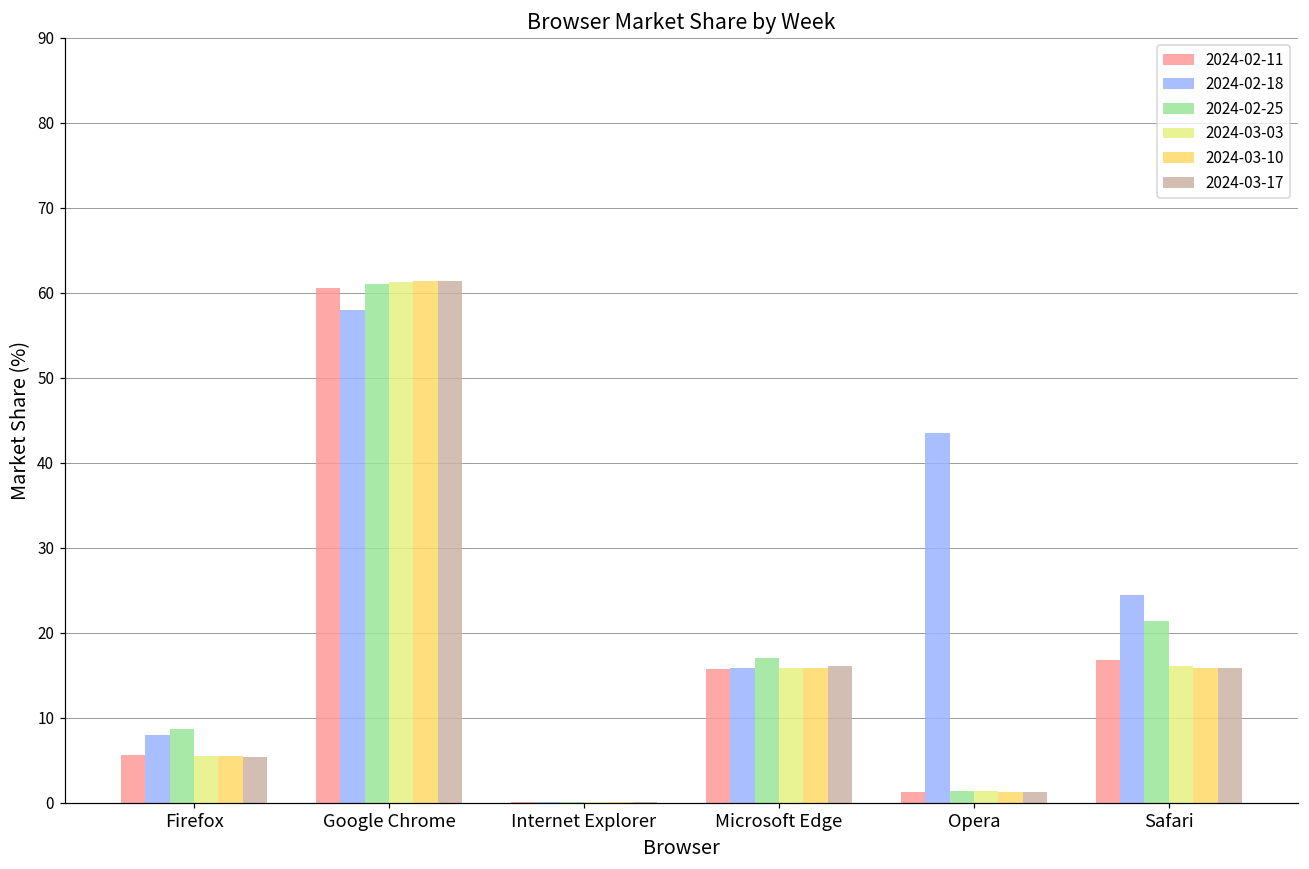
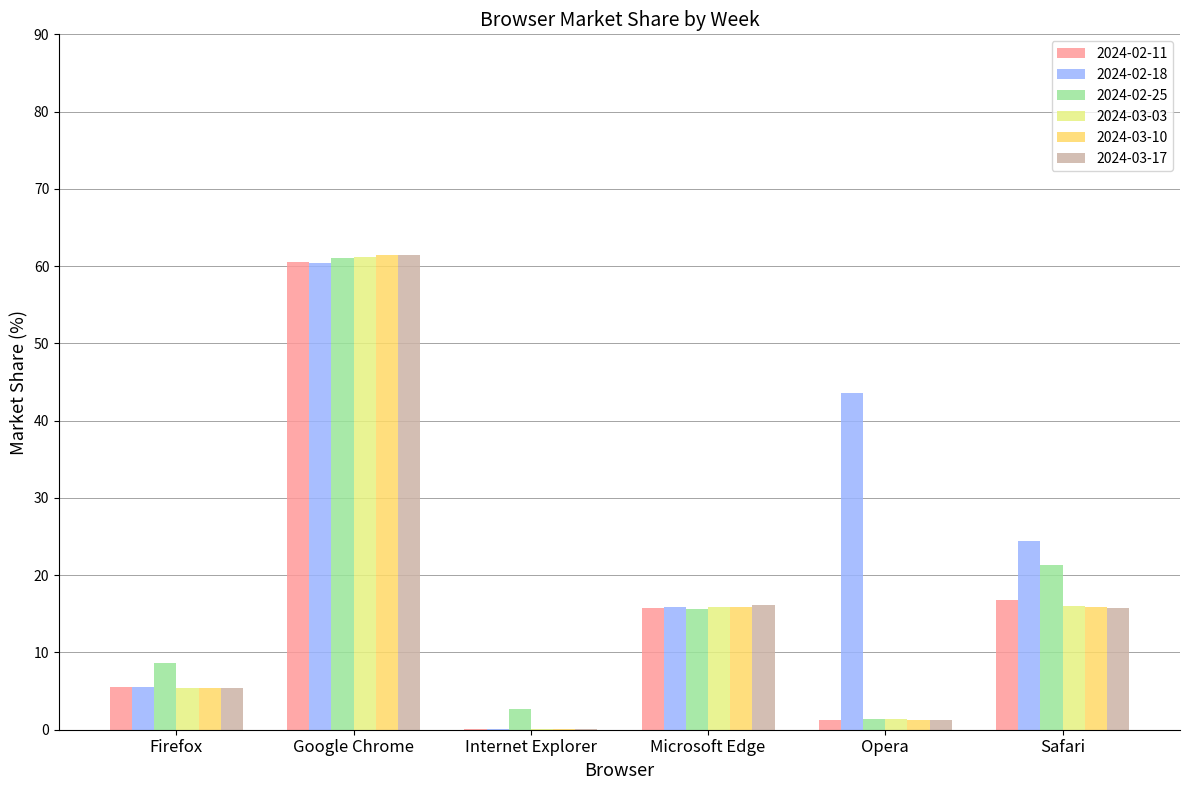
  {
    "2024-02-18": {
-     "Firefox": 8,
-     "Google Chrome": 58,
+     "Firefox": 6,
+     "Google Chrome": 60,
      "Microsoft Edge": 16,
      "Opera": 44,
      "Safari": 24
    },
    "2024-02-25": {
      "Firefox": 9,
      "Google Chrome": 61,
-     "Internet Explorer": 0,
-     "Microsoft Edge": 17,
+     "Internet Explorer": 3,
+     "Microsoft Edge": 16,
      "Opera": 1,
      "Safari": 21
    }
  }
